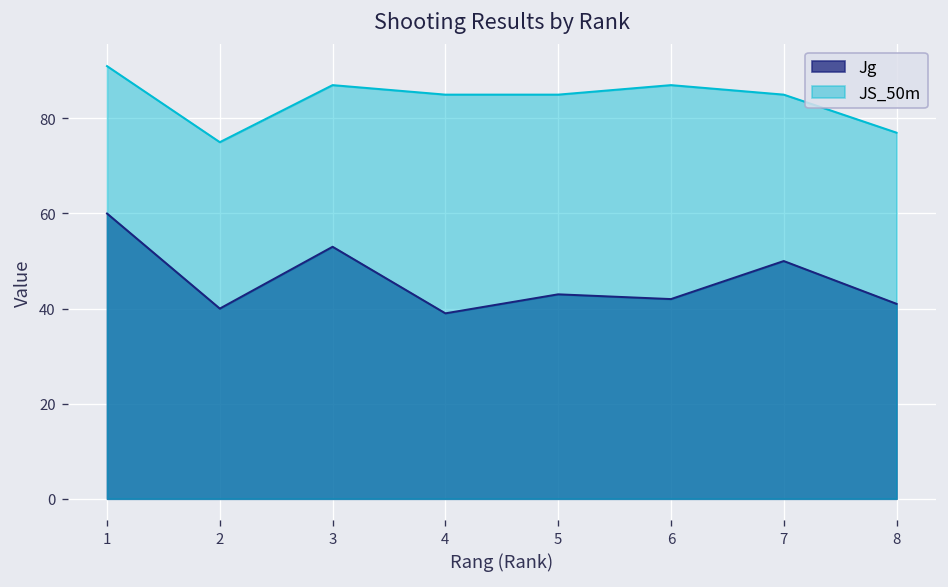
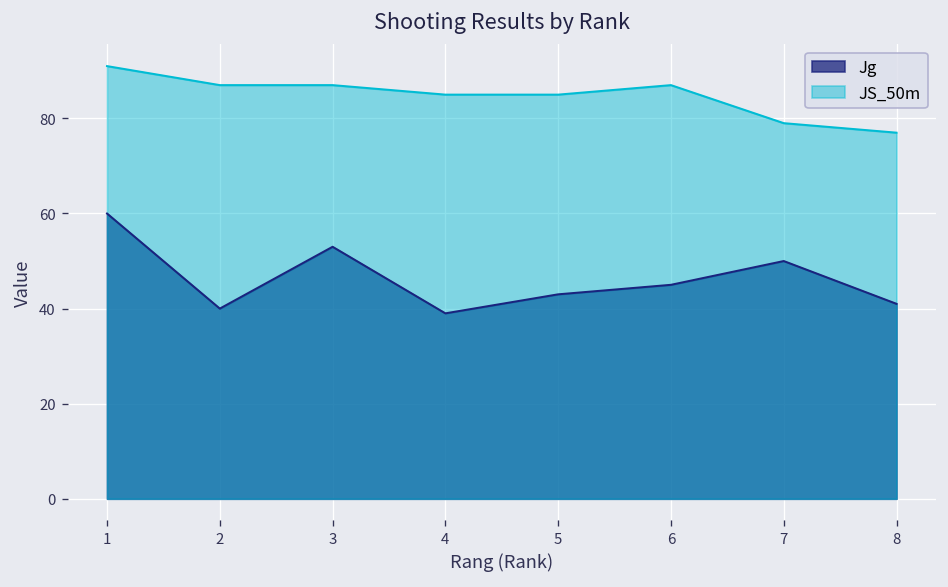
  {
    "Jg": {
      "1": 60,
      "2": 40,
      "3": 53,
      "4": 39,
      "5": 43,
-     "6": 42,
+     "6": 45,
      "7": 50,
      "8": 41
    },
    "JS_50m": {
      "1": 91,
-     "2": 75,
+     "2": 87,
      "3": 87,
      "4": 85,
      "5": 85,
      "6": 87,
-     "7": 85,
+     "7": 79,
      "8": 77
    }
  }
